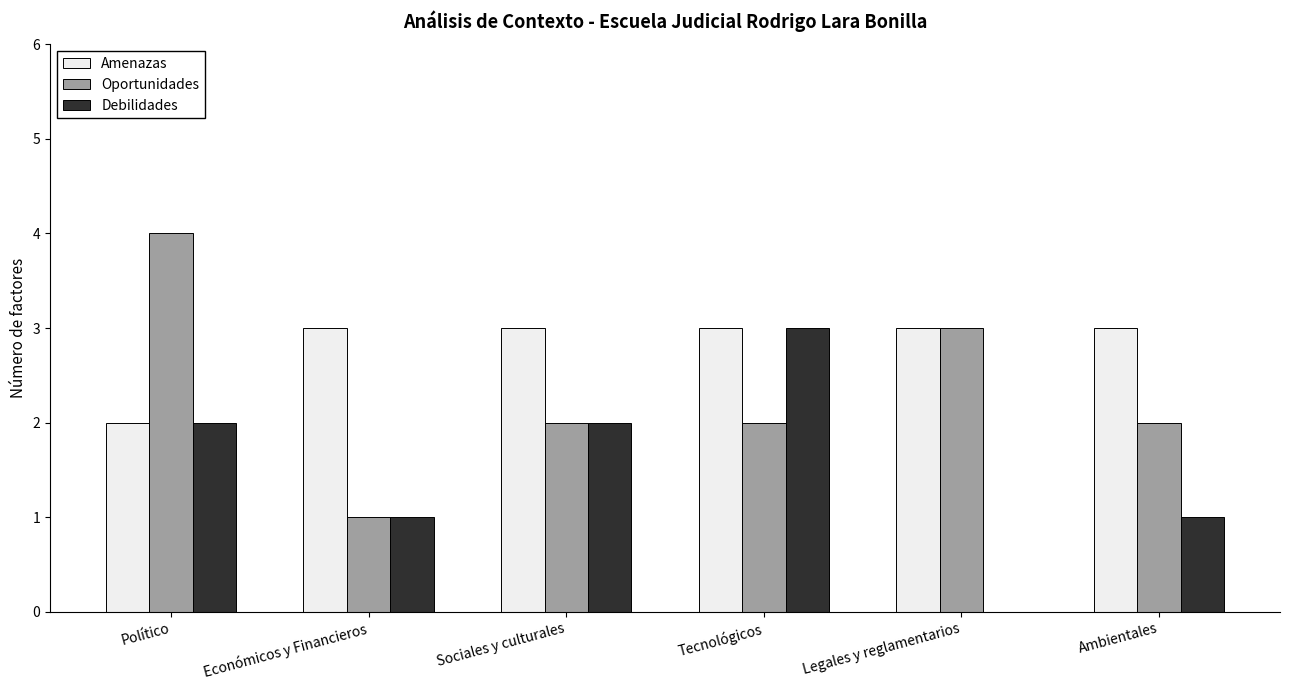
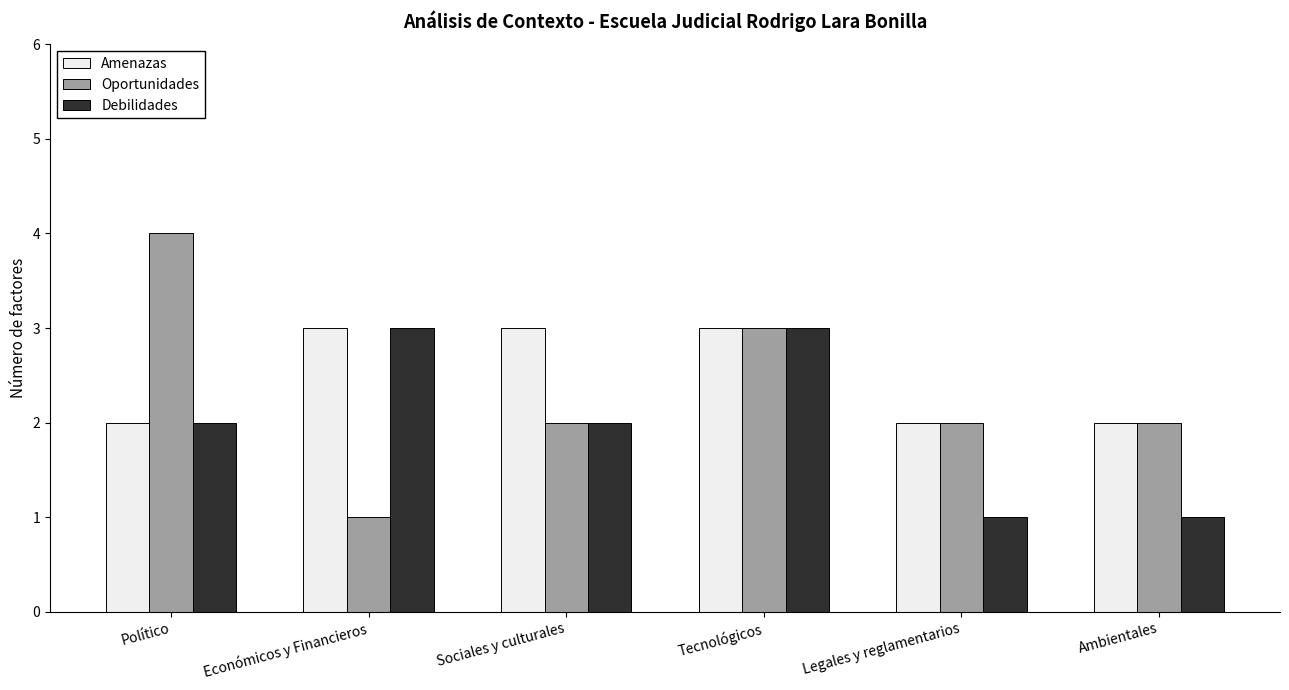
  {
    "Amenazas": {
      "Político": 2,
      "Económicos y Financieros": 3,
      "Sociales y culturales": 3,
      "Tecnológicos": 3,
-     "Legales y reglamentarios": 3,
-     "Ambientales": 3
+     "Legales y reglamentarios": 2,
+     "Ambientales": 2
    },
    "Oportunidades": {
      "Político": 4,
      "Económicos y Financieros": 1,
      "Sociales y culturales": 2,
-     "Tecnológicos": 2,
-     "Legales y reglamentarios": 3,
+     "Tecnológicos": 3,
+     "Legales y reglamentarios": 2,
      "Ambientales": 2
    },
    "Debilidades": {
      "Político": 2,
-     "Económicos y Financieros": 1,
+     "Económicos y Financieros": 3,
      "Sociales y culturales": 2,
      "Tecnológicos": 3,
-     "Legales y reglamentarios": 0,
+     "Legales y reglamentarios": 1,
      "Ambientales": 1
    }
  }
